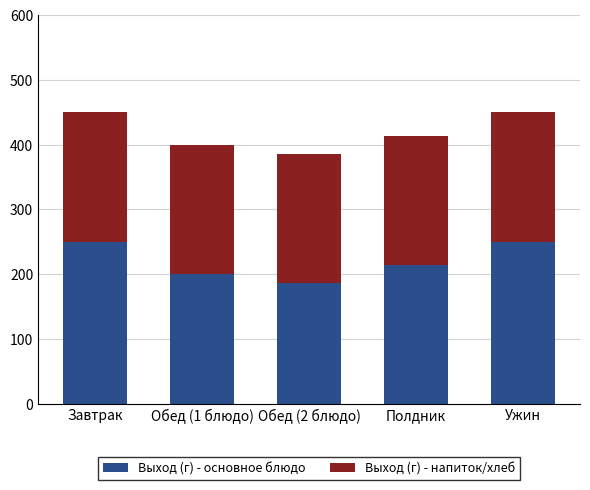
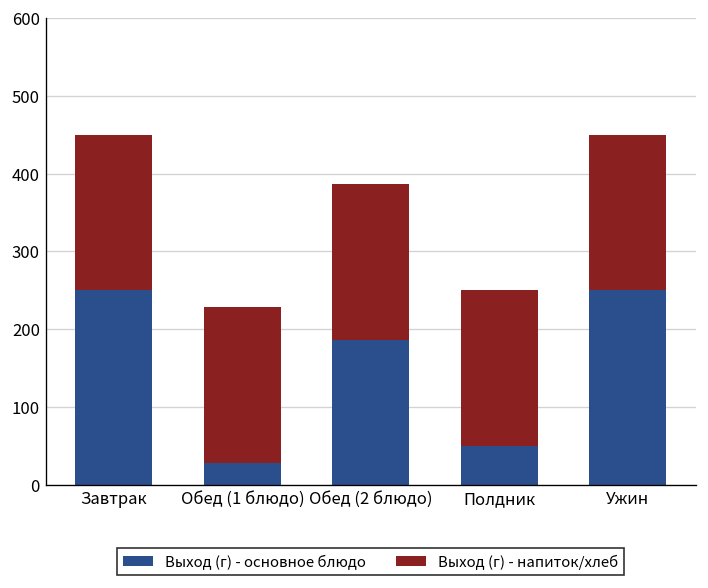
  {
    "Выход (г) - основное блюдо": {
      "Завтрак": 250,
-     "Обед (1 блюдо)": 200,
+     "Обед (1 блюдо)": 30,
      "Обед (2 блюдо)": 190,
-     "Полдник": 210,
+     "Полдник": 50,
      "Ужин": 250
    },
    "Выход (г) - напиток/хлеб": {
      "Завтрак": 200,
      "Обед (1 блюдо)": 200,
      "Обед (2 блюдо)": 200,
      "Полдник": 200,
      "Ужин": 200
    }
  }
